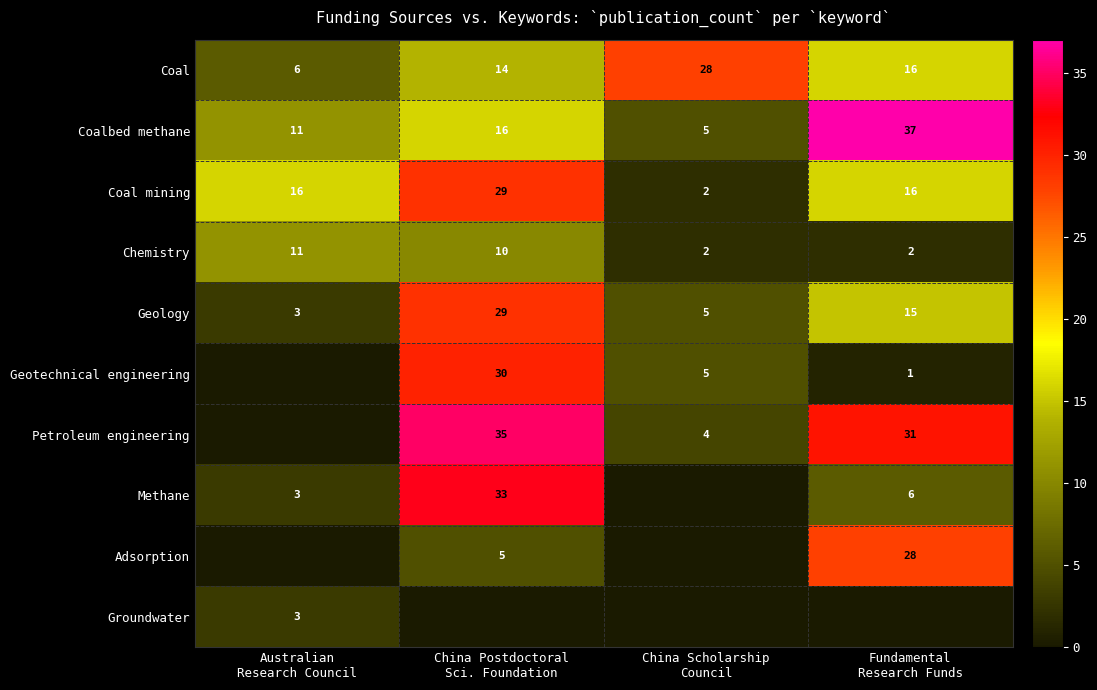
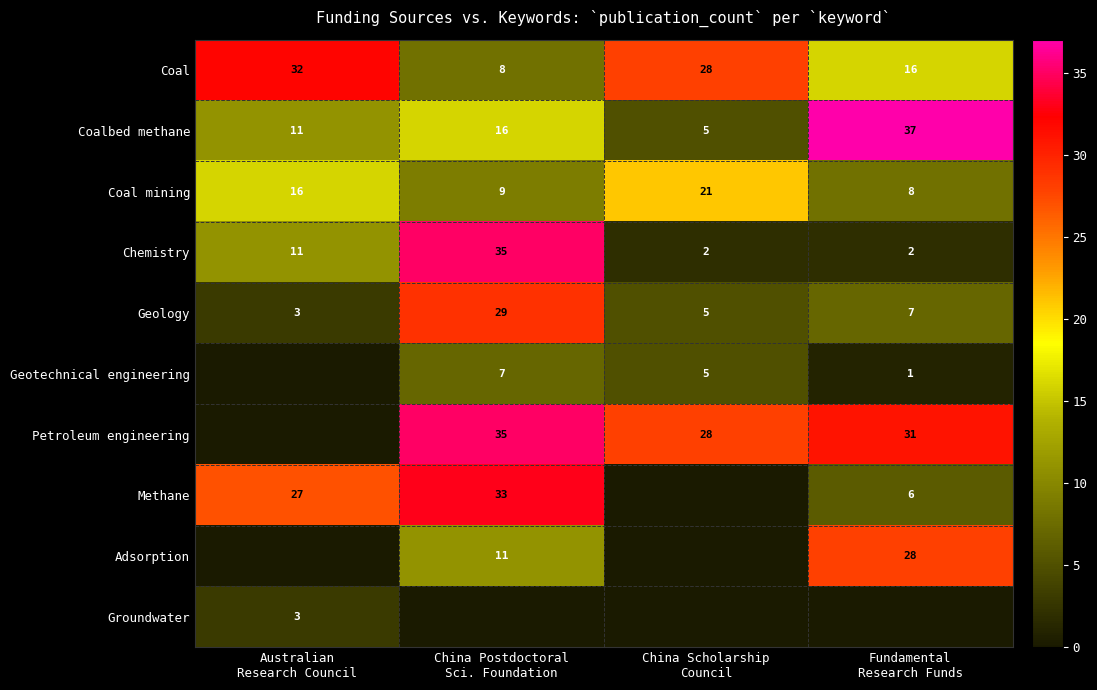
  {
    "Coal": {
-     "Australian Research Council": 6,
-     "China Postdoctoral Sci. Foundation": 14,
+     "Australian Research Council": 32,
+     "China Postdoctoral Sci. Foundation": 8,
      "China Scholarship Council": 28,
      "Fundamental Research Funds": 16
    },
    "Coalbed methane": {
      "Australian Research Council": 11,
      "China Postdoctoral Sci. Foundation": 16,
      "China Scholarship Council": 5,
      "Fundamental Research Funds": 37
    },
    "Coal mining": {
      "Australian Research Council": 16,
-     "China Postdoctoral Sci. Foundation": 29,
-     "China Scholarship Council": 2,
-     "Fundamental Research Funds": 16
+     "China Postdoctoral Sci. Foundation": 9,
+     "China Scholarship Council": 21,
+     "Fundamental Research Funds": 8
    },
    "Chemistry": {
      "Australian Research Council": 11,
-     "China Postdoctoral Sci. Foundation": 10,
+     "China Postdoctoral Sci. Foundation": 35,
      "China Scholarship Council": 2,
      "Fundamental Research Funds": 2
    },
    "Geology": {
      "Australian Research Council": 3,
      "China Postdoctoral Sci. Foundation": 29,
      "China Scholarship Council": 5,
-     "Fundamental Research Funds": 15
+     "Fundamental Research Funds": 7
    },
    "Geotechnical engineering": {
-     "China Postdoctoral Sci. Foundation": 30,
+     "China Postdoctoral Sci. Foundation": 7,
      "China Scholarship Council": 5,
      "Fundamental Research Funds": 1
    },
    "Petroleum engineering": {
      "China Postdoctoral Sci. Foundation": 35,
-     "China Scholarship Council": 4,
+     "China Scholarship Council": 28,
      "Fundamental Research Funds": 31
    },
    "Methane": {
-     "Australian Research Council": 3,
+     "Australian Research Council": 27,
      "China Postdoctoral Sci. Foundation": 33,
      "Fundamental Research Funds": 6
    },
    "Adsorption": {
-     "China Postdoctoral Sci. Foundation": 5,
+     "China Postdoctoral Sci. Foundation": 11,
      "Fundamental Research Funds": 28
    },
    "Groundwater": {
      "Australian Research Council": 3
    }
  }
